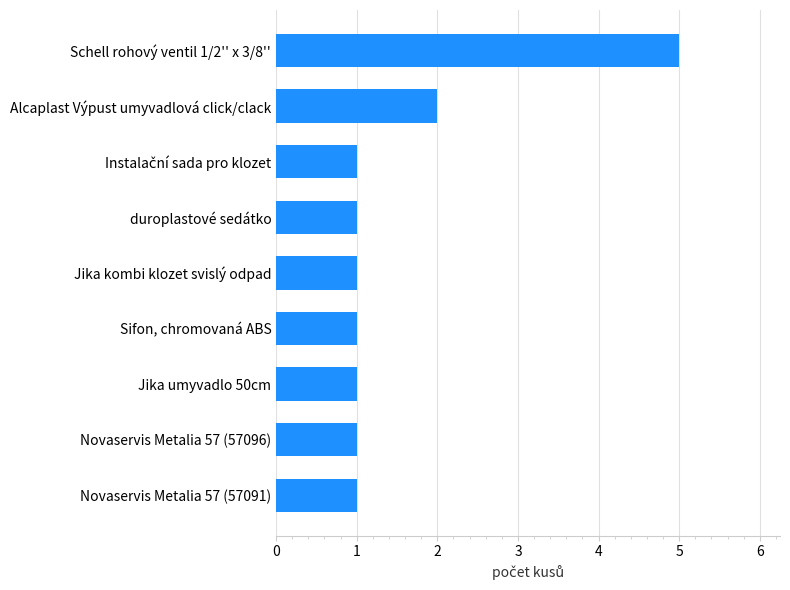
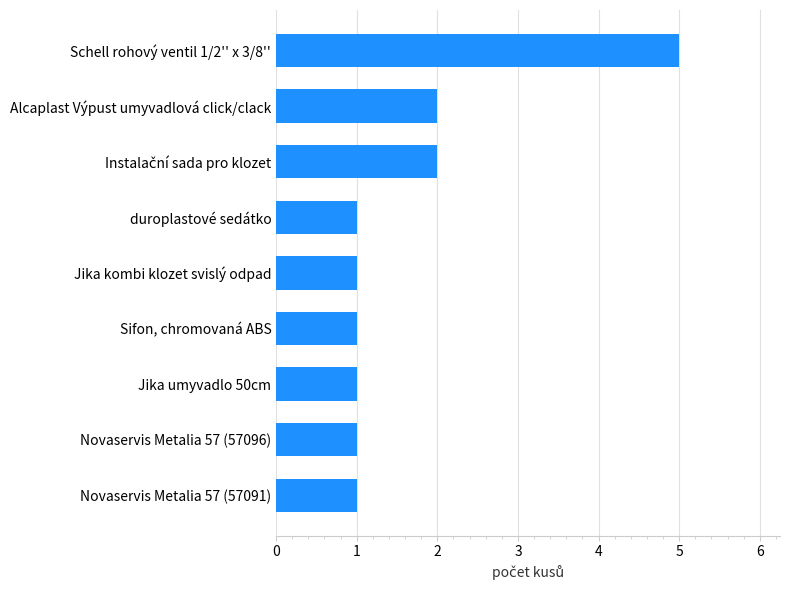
  {
    "Schell rohový ventil 1/2'' x 3/8''": 5,
    "Alcaplast Výpust umyvadlová click/clack": 2,
-   "Instalační sada pro klozet": 1,
+   "Instalační sada pro klozet": 2,
    "duroplastové sedátko": 1,
    "Jika kombi klozet svislý odpad": 1,
    "Sifon, chromovaná ABS": 1,
    "Jika umyvadlo 50cm": 1,
    "Novaservis Metalia 57 (57096)": 1,
    "Novaservis Metalia 57 (57091)": 1
  }
